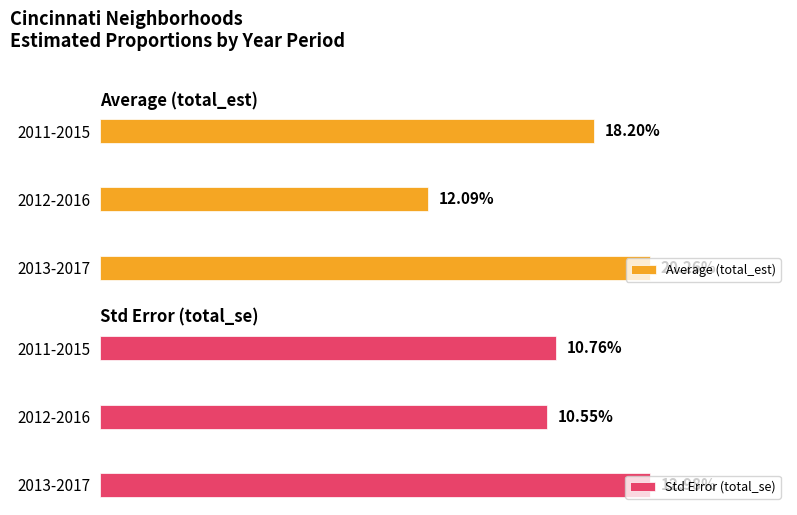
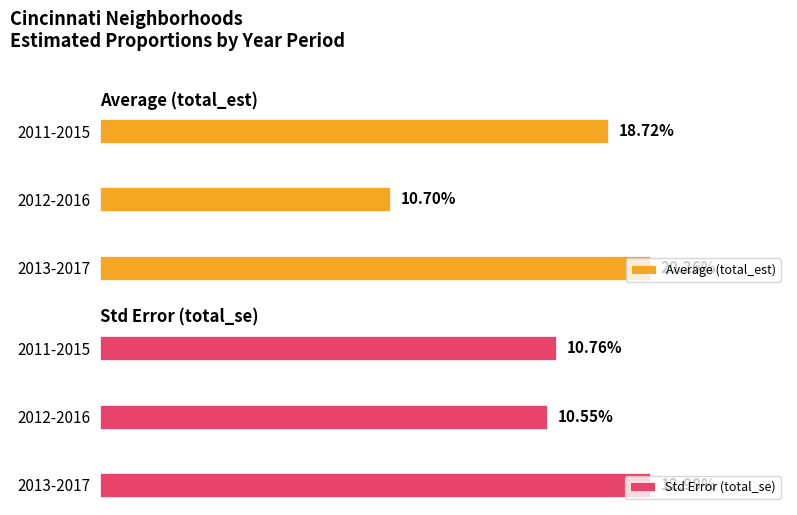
  {
    "Average (total_est)": {
-     "2011-2015": "18.20%",
-     "2012-2016": "12.09%"
+     "2011-2015": "18.72%",
+     "2012-2016": "10.70%"
    },
    "Std Error (total_se)": {
      "2011-2015": "10.76%",
      "2012-2016": "10.55%"
    }
  }
